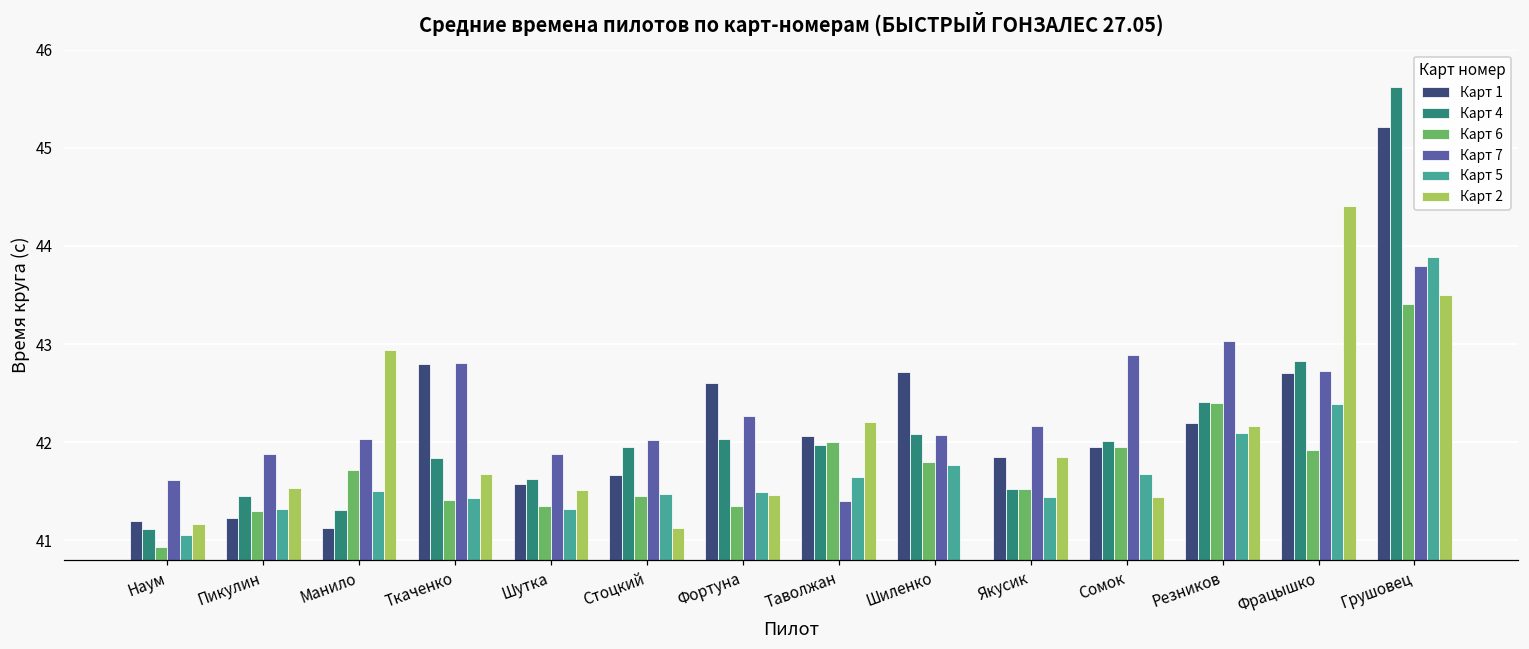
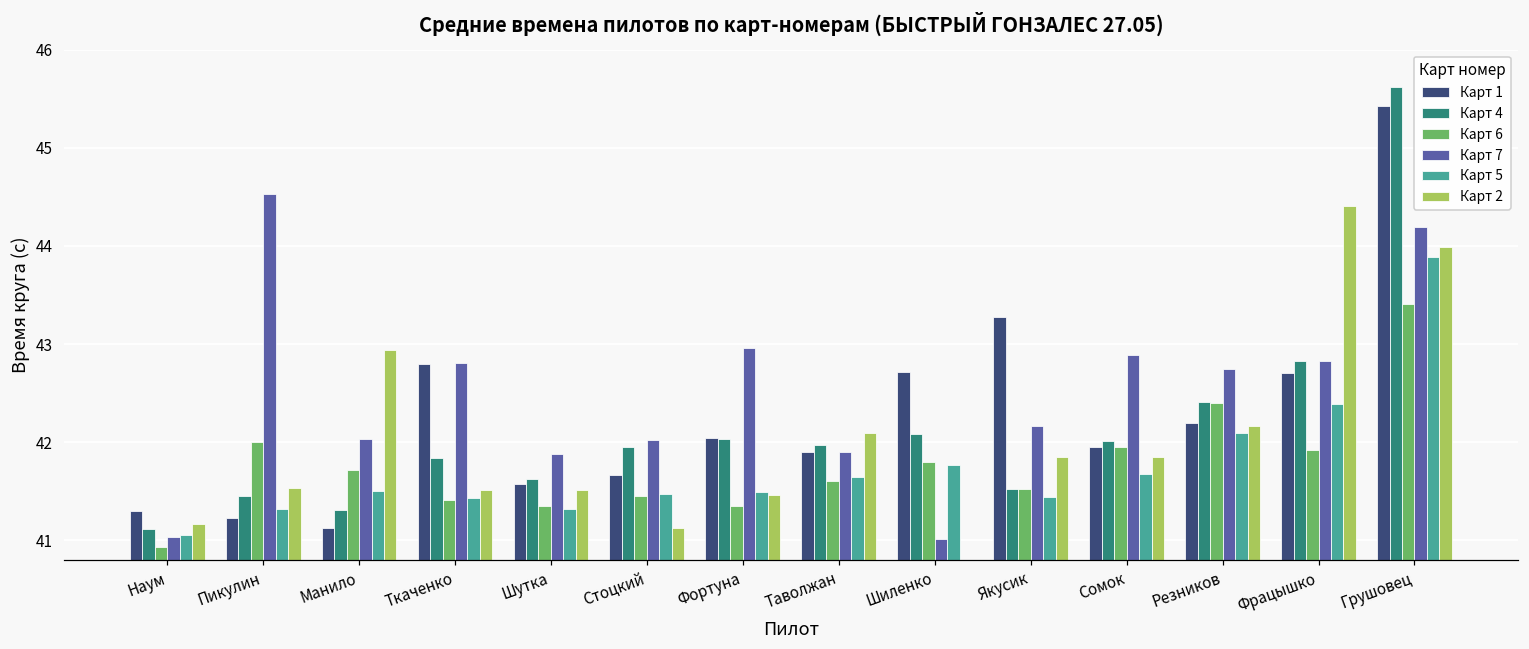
  {
    "Карт 1": {
-     "Наум": 41.2,
+     "Наум": 41.3,
      "Пикулин": 41.2,
      "Манило": 41.1,
      "Ткаченко": 42.8,
      "Шутка": 41.6,
      "Стоцкий": 41.7,
-     "Фортуна": 42.6,
-     "Таволжан": 42.1,
+     "Фортуна": 42.0,
+     "Таволжан": 41.9,
      "Шиленко": 42.7,
-     "Якусик": 41.9,
+     "Якусик": 43.3,
      "Сомок": 42.0,
      "Резников": 42.2,
      "Фрацышко": 42.7,
-     "Грушовец": 45.2
+     "Грушовец": 45.4
    },
    "Карт 6": {
      "Наум": 40.9,
-     "Пикулин": 41.3,
+     "Пикулин": 42.0,
      "Манило": 41.7,
      "Ткаченко": 41.4,
      "Шутка": 41.4,
      "Стоцкий": 41.5,
      "Фортуна": 41.4,
-     "Таволжан": 42.0,
+     "Таволжан": 41.6,
      "Шиленко": 41.8,
      "Якусик": 41.5,
      "Сомок": 42.0,
      "Резников": 42.4,
      "Фрацышко": 41.9,
      "Грушовец": 43.4
    },
    "Карт 7": {
-     "Наум": 41.6,
-     "Пикулин": 41.9,
+     "Наум": 41.0,
+     "Пикулин": 44.5,
      "Манило": 42.0,
      "Ткаченко": 42.8,
      "Шутка": 41.9,
      "Стоцкий": 42.0,
-     "Фортуна": 42.3,
-     "Таволжан": 41.4,
-     "Шиленко": 42.1,
+     "Фортуна": 43.0,
+     "Таволжан": 41.9,
+     "Шиленко": 41.0,
      "Якусик": 42.2,
      "Сомок": 42.9,
-     "Резников": 43.0,
-     "Фрацышко": 42.7,
-     "Грушовец": 43.8
+     "Резников": 42.8,
+     "Фрацышко": 42.8,
+     "Грушовец": 44.2
    },
    "Карт 2": {
      "Наум": 41.2,
      "Пикулин": 41.5,
      "Манило": 42.9,
-     "Ткаченко": 41.7,
+     "Ткаченко": 41.5,
      "Шутка": 41.5,
      "Стоцкий": 41.1,
      "Фортуна": 41.5,
-     "Таволжан": 42.2,
+     "Таволжан": 42.1,
      "Якусик": 41.9,
-     "Сомок": 41.4,
+     "Сомок": 41.9,
      "Резников": 42.2,
      "Фрацышко": 44.4,
-     "Грушовец": 43.5
+     "Грушовец": 44.0
    }
  }
